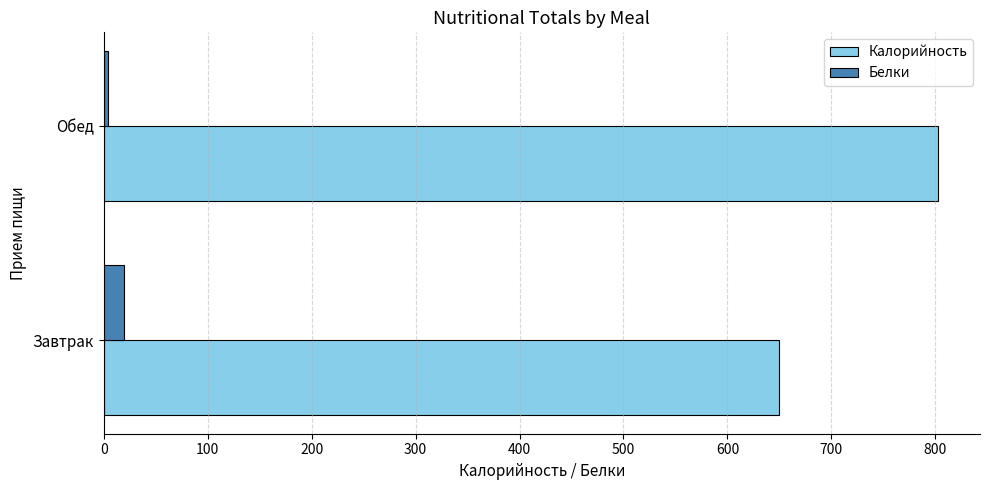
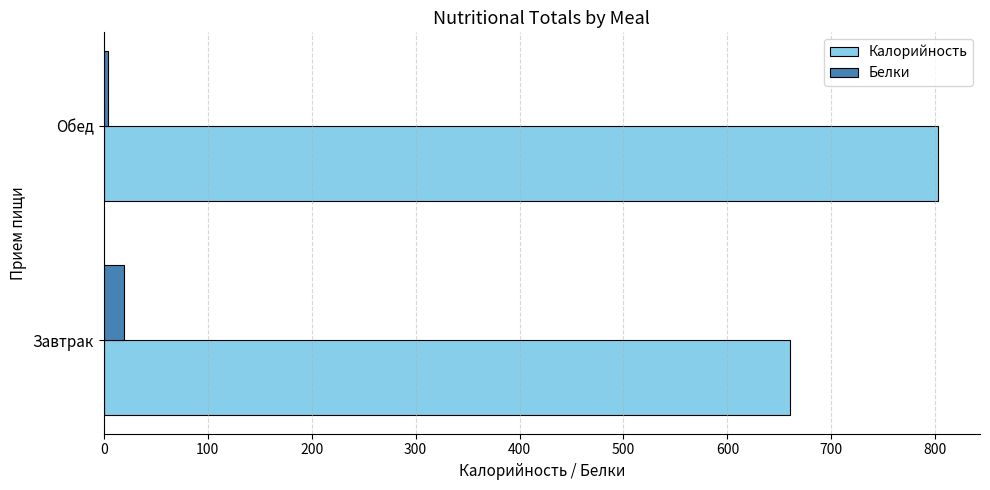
  {
    "Калорийность": {
      "Обед": 803,
-     "Завтрак": 650
+     "Завтрак": 660
    },
    "Белки": {
      "Обед": 4,
      "Завтрак": 20
    }
  }
